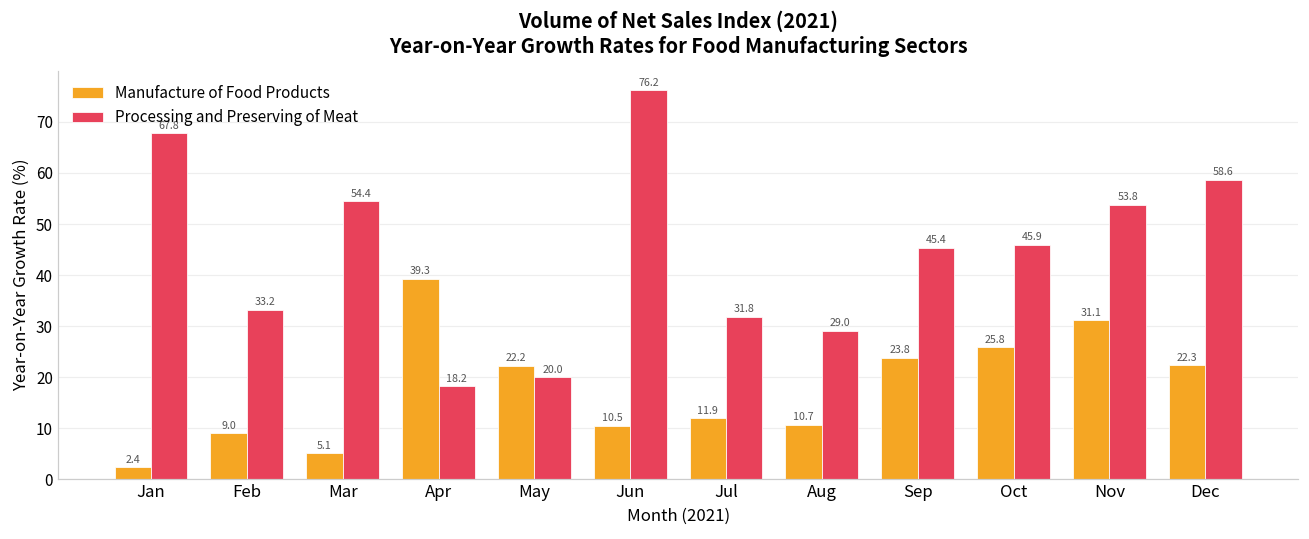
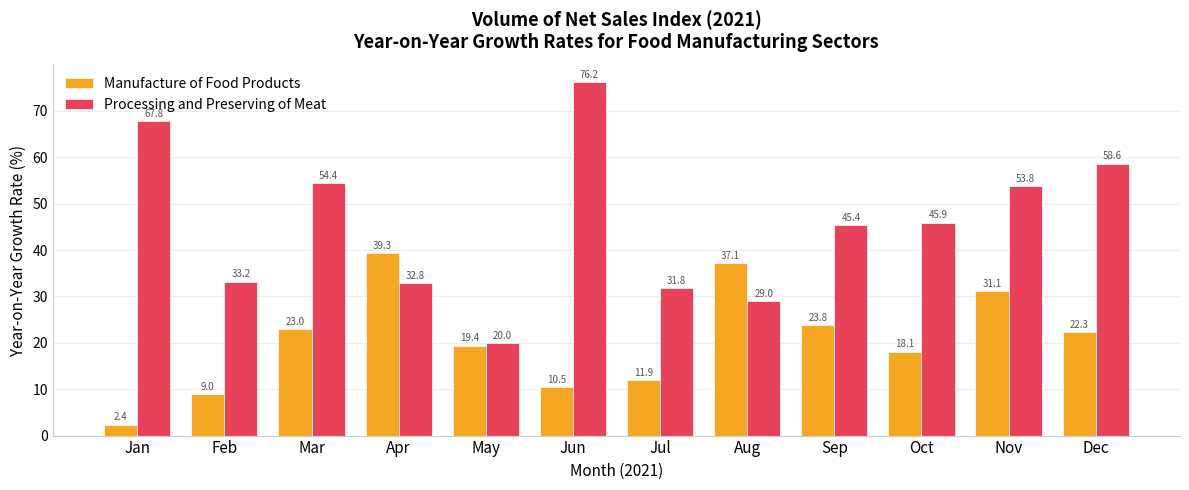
  {
    "Manufacture of Food Products": {
      "Jan": 2.4,
      "Feb": 9.0,
-     "Mar": 5.1,
+     "Mar": 23.0,
      "Apr": 39.3,
-     "May": 22.2,
+     "May": 19.4,
      "Jun": 10.5,
      "Jul": 11.9,
-     "Aug": 10.7,
+     "Aug": 37.1,
      "Sep": 23.8,
-     "Oct": 25.8,
+     "Oct": 18.1,
      "Nov": 31.1,
      "Dec": 22.3
    },
    "Processing and Preserving of Meat": {
      "Jan": 67.8,
      "Feb": 33.2,
      "Mar": 54.4,
-     "Apr": 18.2,
+     "Apr": 32.8,
      "May": 20.0,
      "Jun": 76.2,
      "Jul": 31.8,
      "Aug": 29.0,
      "Sep": 45.4,
      "Oct": 45.9,
      "Nov": 53.8,
      "Dec": 58.6
    }
  }
